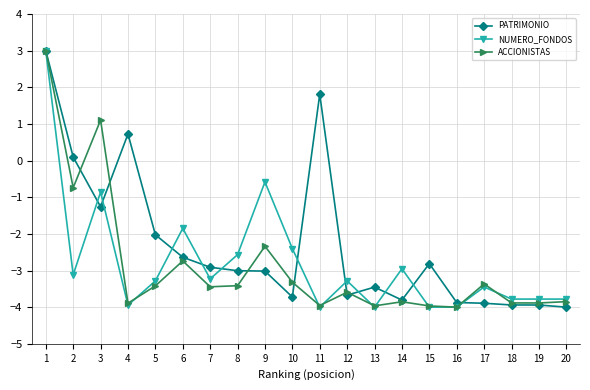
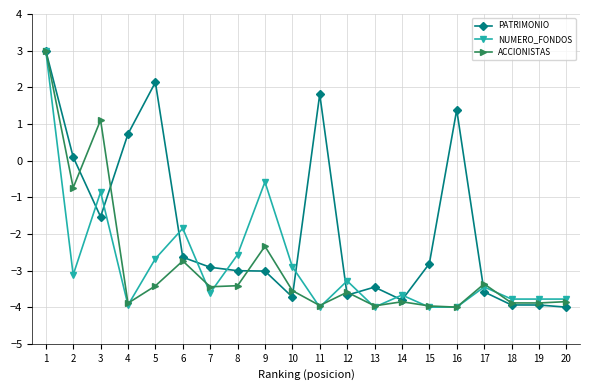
  {
    "PATRIMONIO": {
      "2": 0.1,
-     "3": -1.3,
+     "3": -1.5,
      "4": 0.7,
-     "5": -2.0,
+     "5": 2.1,
      "6": -2.6,
      "7": -2.9,
      "8": -3.0,
      "9": -3.0,
      "10": -3.7,
      "11": 1.8,
      "12": -3.7,
      "13": -3.5,
      "15": -2.8,
-     "16": -3.9,
-     "17": -3.9,
+     "16": 1.4,
+     "17": -3.6,
      "20": -4.0
    },
    "NUMERO_FONDOS": {
      "2": -3.1,
      "3": -0.9,
-     "5": -3.3,
+     "5": -2.7,
      "6": -1.9,
-     "7": -3.2,
+     "7": -3.6,
      "8": -2.6,
      "9": -0.6,
-     "10": -2.4,
+     "10": -2.9,
      "12": -3.3,
-     "14": -3.0,
+     "14": -3.7,
      "17": -3.4,
      "18": -3.8,
      "19": -3.8
    },
    "ACCIONISTAS": {
      "2": -0.7,
      "3": 1.1,
      "5": -3.4,
      "6": -2.7,
      "7": -3.4,
      "8": -3.4,
      "9": -2.3,
-     "10": -3.3,
+     "10": -3.5,
      "12": -3.6,
      "17": -3.4
    }
  }
